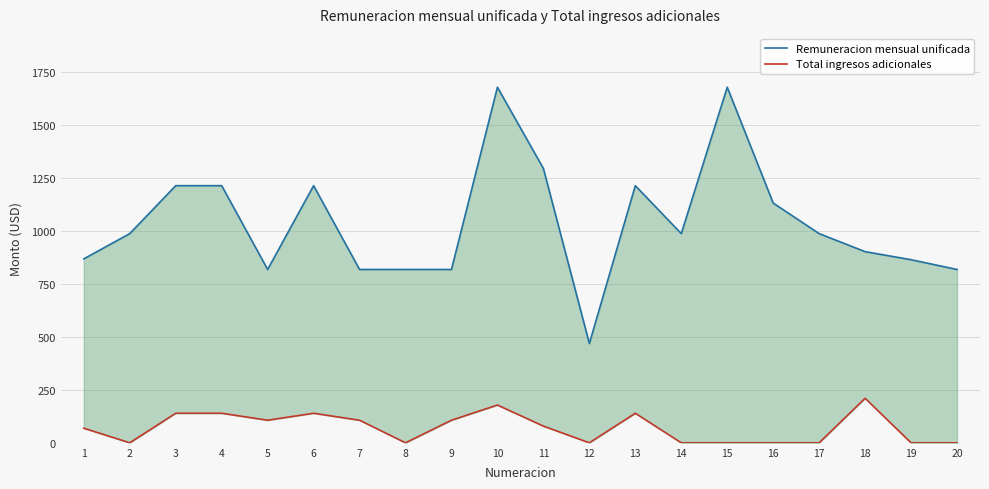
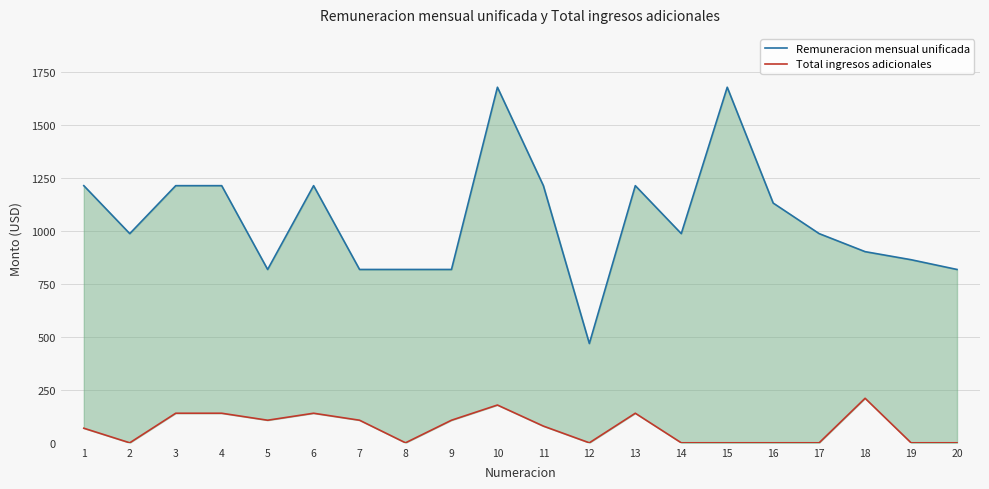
  {
    "Remuneracion mensual unificada": {
-     "1": 870,
+     "1": 1210,
      "2": 990,
      "3": 1210,
      "4": 1210,
      "5": 820,
      "6": 1210,
      "7": 820,
      "8": 820,
      "9": 820,
      "10": 1680,
-     "11": 1290,
+     "11": 1210,
      "12": 470,
      "13": 1210,
      "14": 990,
      "15": 1680,
      "16": 1130,
      "17": 990,
      "18": 900,
      "19": 860,
      "20": 820
    },
    "Total ingresos adicionales": {
      "1": 70,
      "2": 0,
      "3": 140,
      "4": 140,
      "5": 110,
      "6": 140,
      "7": 110,
      "8": 0,
      "9": 110,
      "10": 180,
      "11": 80,
      "12": 0,
      "13": 140,
      "14": 0,
      "15": 0,
      "16": 0,
      "17": 0,
      "18": 210,
      "19": 0,
      "20": 0
    }
  }
